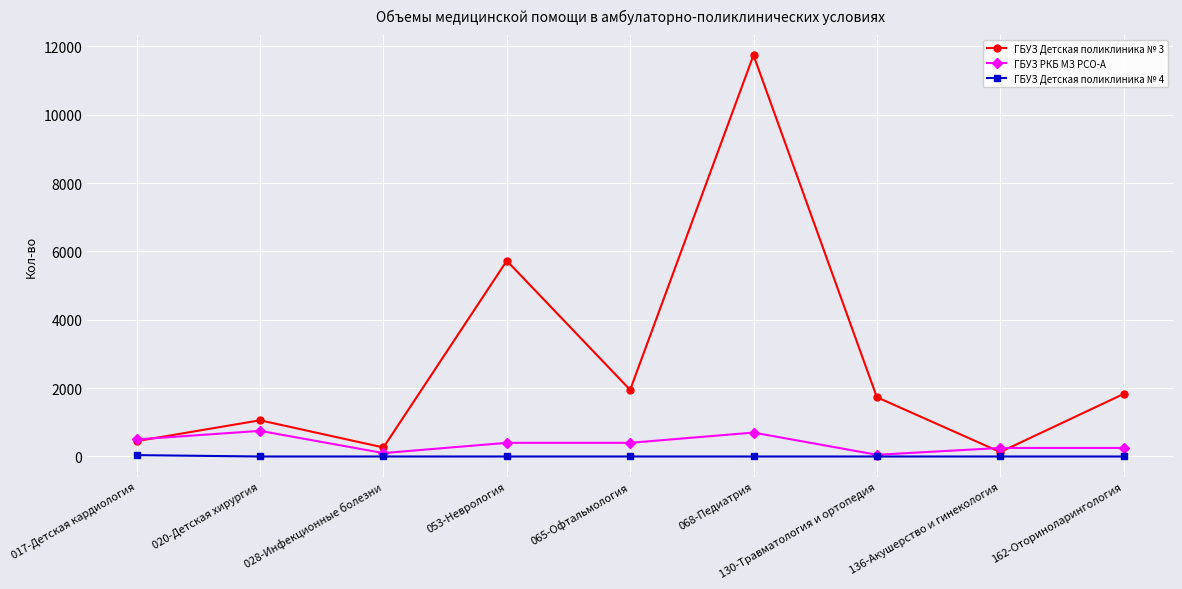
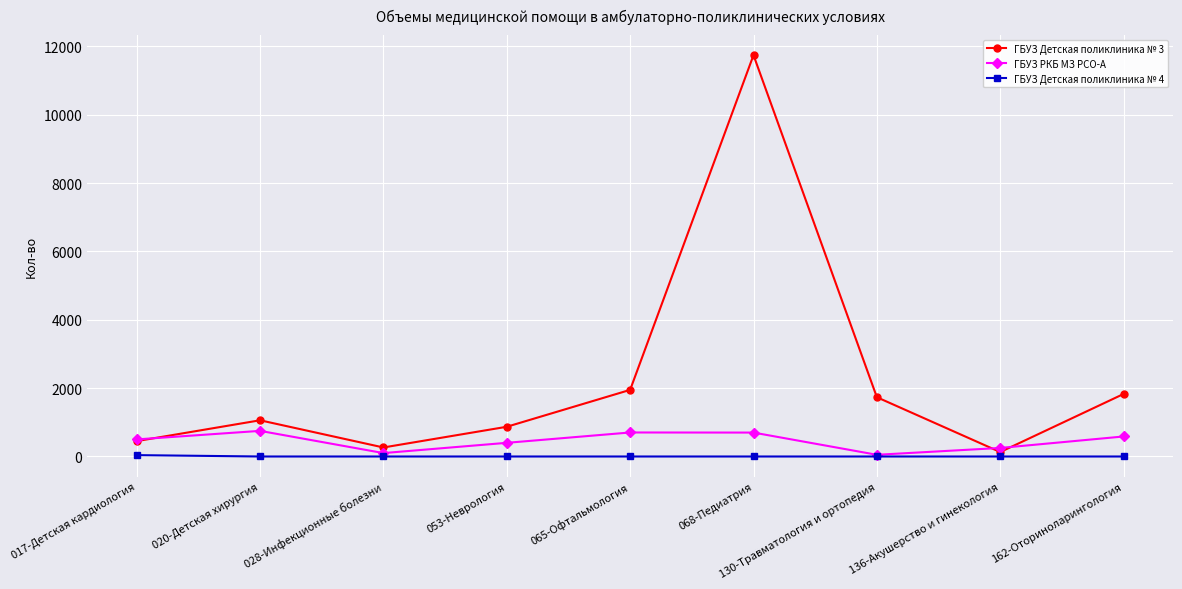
  {
    "ГБУЗ Детская поликлиника № 3": {
      "020-Детская хирургия": 1100,
      "028-Инфекционные болезни": 300,
-     "053-Неврология": 5700,
+     "053-Неврология": 900,
      "065-Офтальмология": 2000,
      "068-Педиатрия": 11700,
      "130-Травматология и ортопедия": 1700,
      "136-Акушерство и гинекология": 100,
      "162-Оториноларингология": 1800
    },
    "ГБУЗ РКБ МЗ РСО-А": {
      "020-Детская хирургия": 800,
      "028-Инфекционные болезни": 100,
      "053-Неврология": 400,
-     "065-Офтальмология": 400,
+     "065-Офтальмология": 700,
      "068-Педиатрия": 700,
      "136-Акушерство и гинекология": 300,
-     "162-Оториноларингология": 300
+     "162-Оториноларингология": 600
    },
    "ГБУЗ Детская поликлиника № 4": {
      "017-Детская кардиология": 0,
      "020-Детская хирургия": 0,
      "028-Инфекционные болезни": 0,
      "053-Неврология": 0,
      "065-Офтальмология": 0,
      "068-Педиатрия": 0,
      "136-Акушерство и гинекология": 0,
      "162-Оториноларингология": 0
    }
  }
